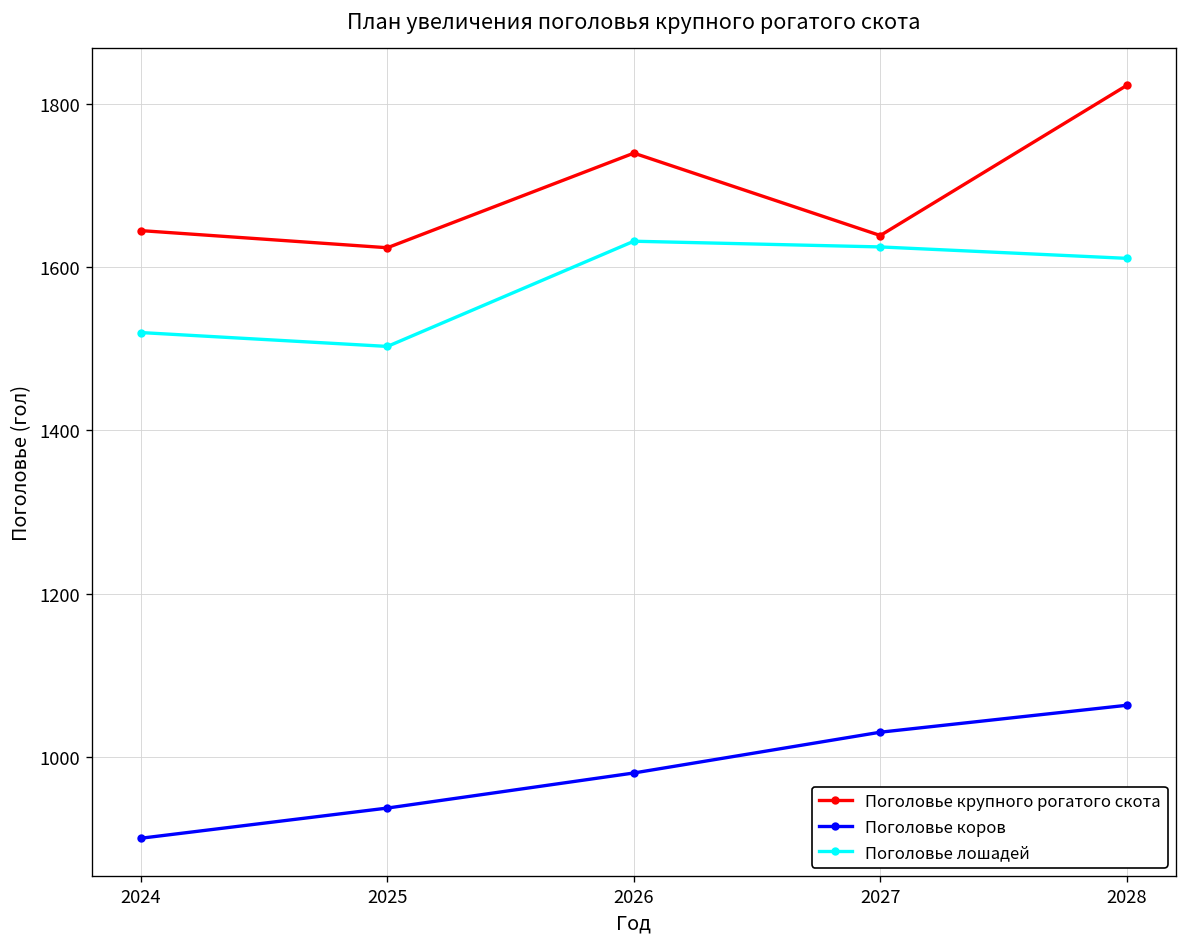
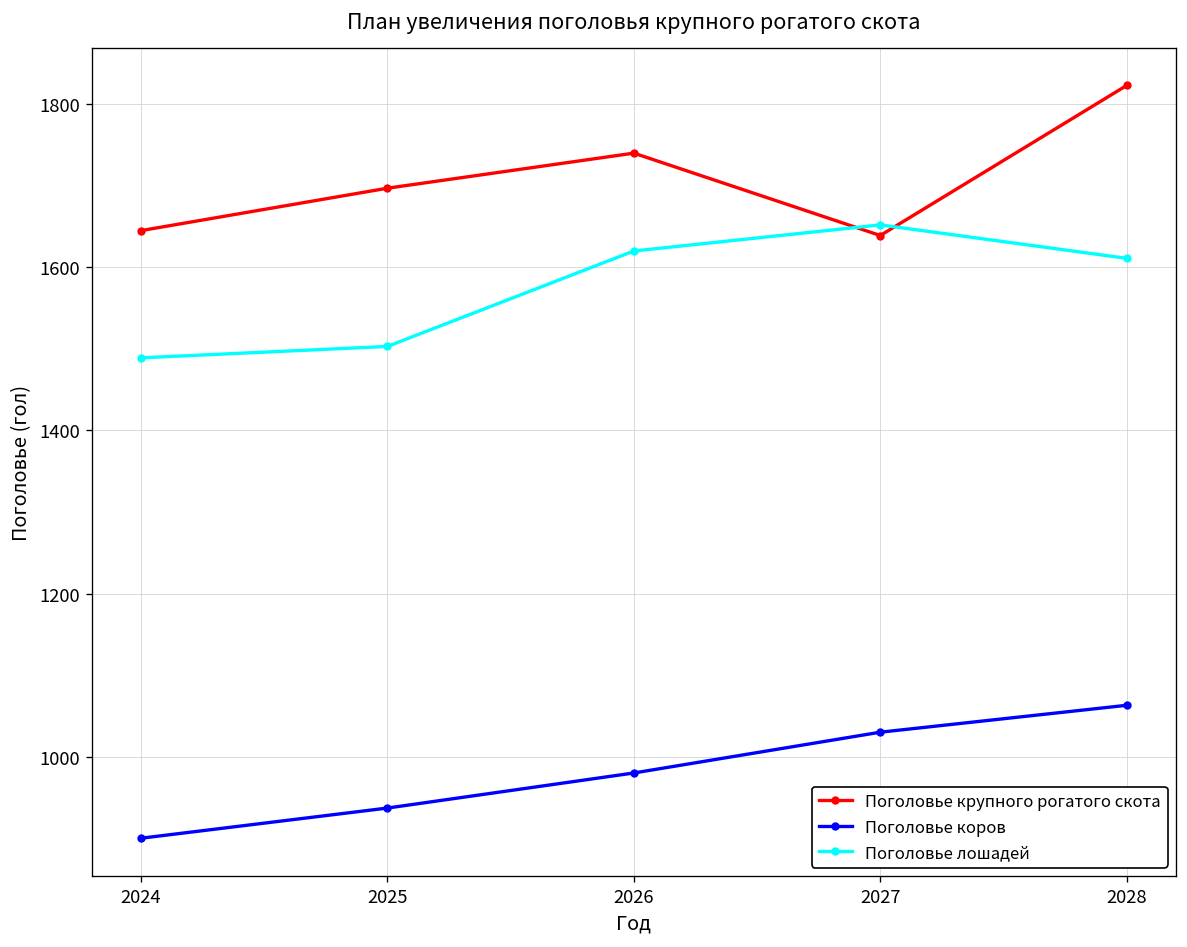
  {
    "Поголовье крупного рогатого скота": {
      "2024": 1650,
-     "2025": 1620,
+     "2025": 1700,
      "2026": 1740,
      "2027": 1640,
      "2028": 1820
    },
    "Поголовье коров": {
      "2024": 900,
      "2025": 940,
      "2026": 980,
      "2027": 1030,
      "2028": 1060
    },
    "Поголовье лошадей": {
-     "2024": 1520,
+     "2024": 1490,
      "2025": 1500,
-     "2026": 1630,
-     "2027": 1630,
+     "2026": 1620,
+     "2027": 1650,
      "2028": 1610
    }
  }
